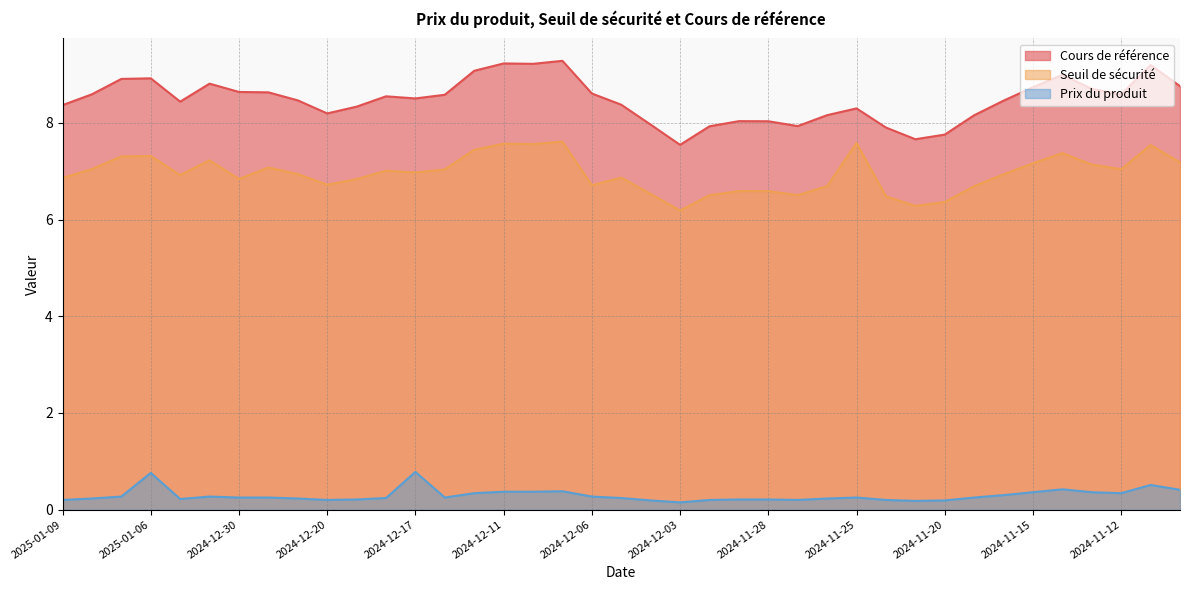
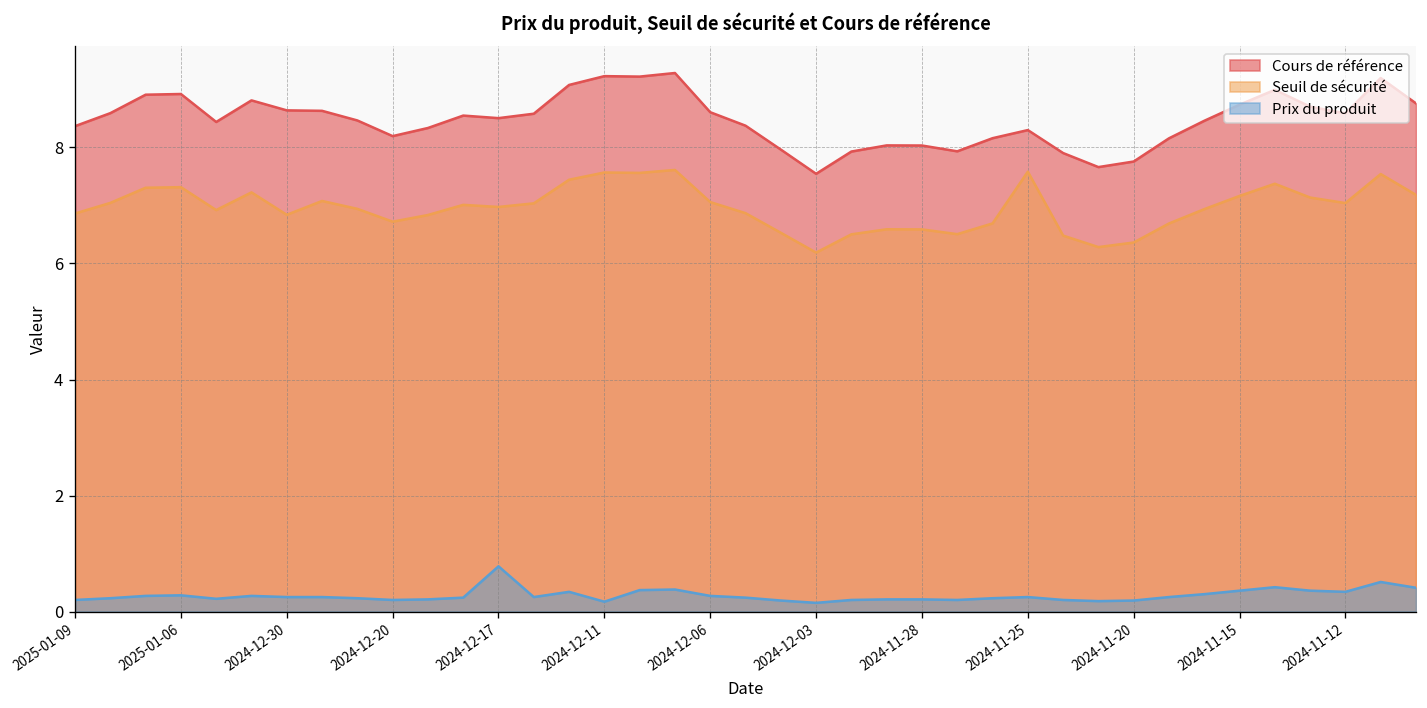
  {
    "Cours de référence": {
      "2025-01-09": 8.4,
      "2025-01-06": 8.9,
      "2024-12-30": 8.6,
      "2024-12-20": 8.2,
      "2024-12-17": 8.5,
      "2024-12-11": 9.2,
      "2024-12-06": 8.6,
      "2024-12-03": 7.5,
      "2024-11-28": 8.0,
      "2024-11-25": 8.3,
      "2024-11-20": 7.8
    },
    "Seuil de sécurité": {
      "2025-01-09": 6.9,
      "2025-01-06": 7.3,
      "2024-12-30": 6.8,
      "2024-12-20": 6.7,
      "2024-12-17": 7.0,
      "2024-12-11": 7.6,
-     "2024-12-06": 6.7,
+     "2024-12-06": 7.1,
      "2024-12-03": 6.2,
      "2024-11-28": 6.6,
      "2024-11-25": 7.6,
      "2024-11-20": 6.4,
      "2024-11-15": 7.2,
      "2024-11-12": 7.0
    },
    "Prix du produit": {
      "2025-01-09": 0.2,
-     "2025-01-06": 0.8,
+     "2025-01-06": 0.3,
      "2024-12-30": 0.3,
      "2024-12-20": 0.2,
      "2024-12-17": 0.8,
-     "2024-12-11": 0.4,
+     "2024-12-11": 0.2,
      "2024-12-06": 0.3,
      "2024-12-03": 0.2,
      "2024-11-28": 0.2,
      "2024-11-25": 0.3,
      "2024-11-20": 0.2,
      "2024-11-15": 0.4,
      "2024-11-12": 0.3
    }
  }
